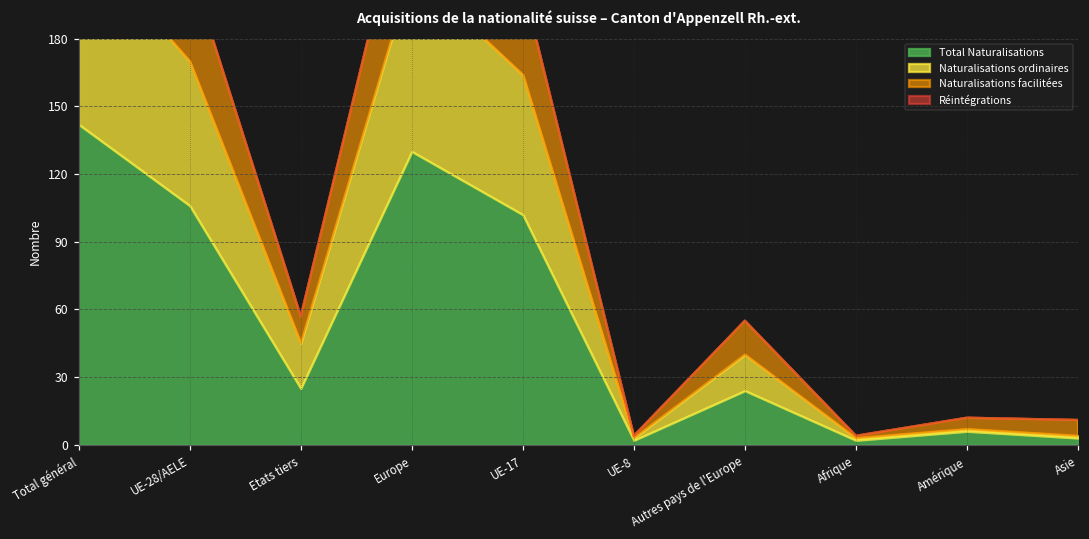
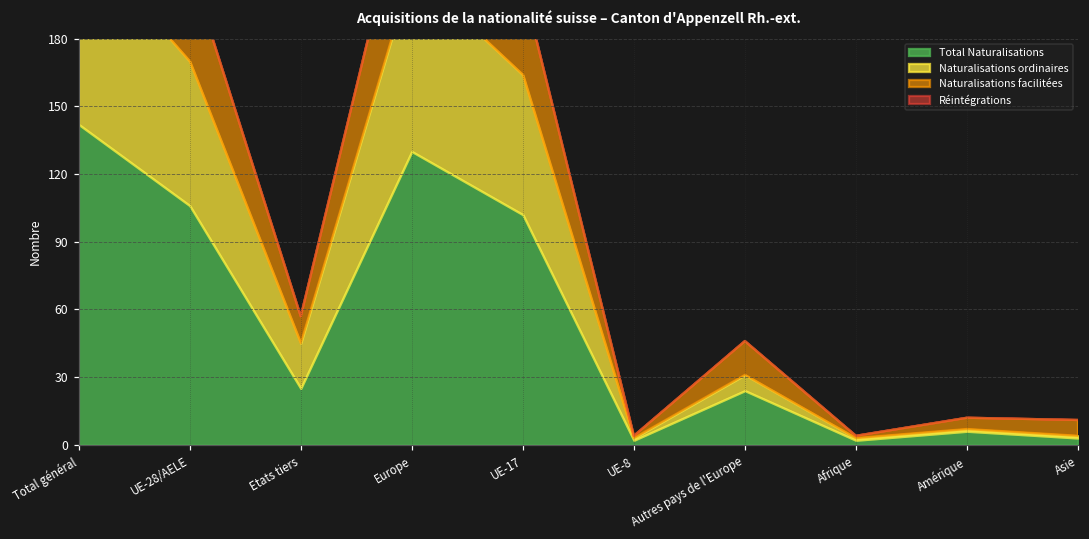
  {
    "Total Naturalisations": {
      "Total général": 142,
      "UE-28/AELE": 106,
      "Etats tiers": 25,
      "Europe": 130,
      "UE-17": 102,
      "Autres pays de l'Europe": 24
    },
    "Naturalisations ordinaires": {
      "UE-28/AELE": 64,
      "Etats tiers": 20,
      "UE-17": 62,
-     "Autres pays de l'Europe": 16
+     "Autres pays de l'Europe": 7
    }
  }
